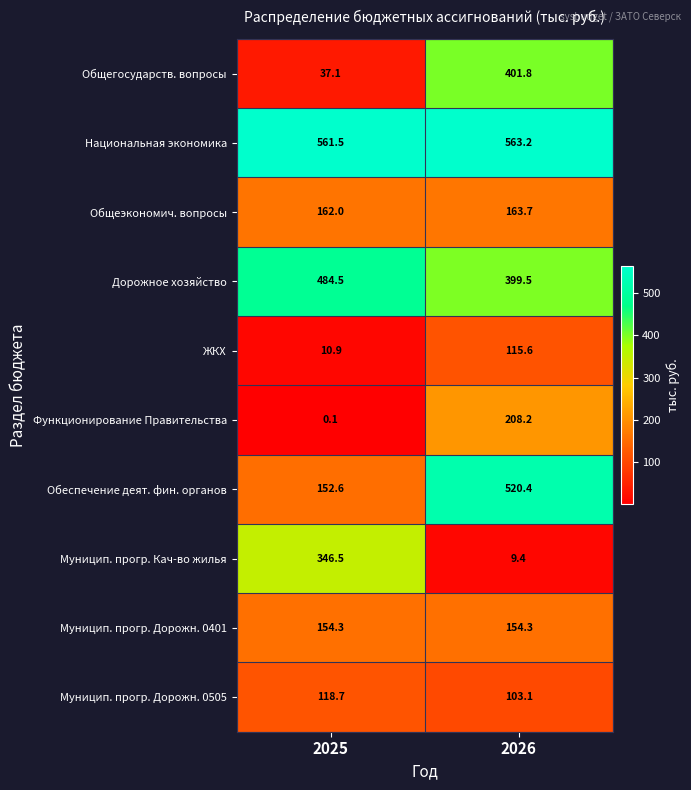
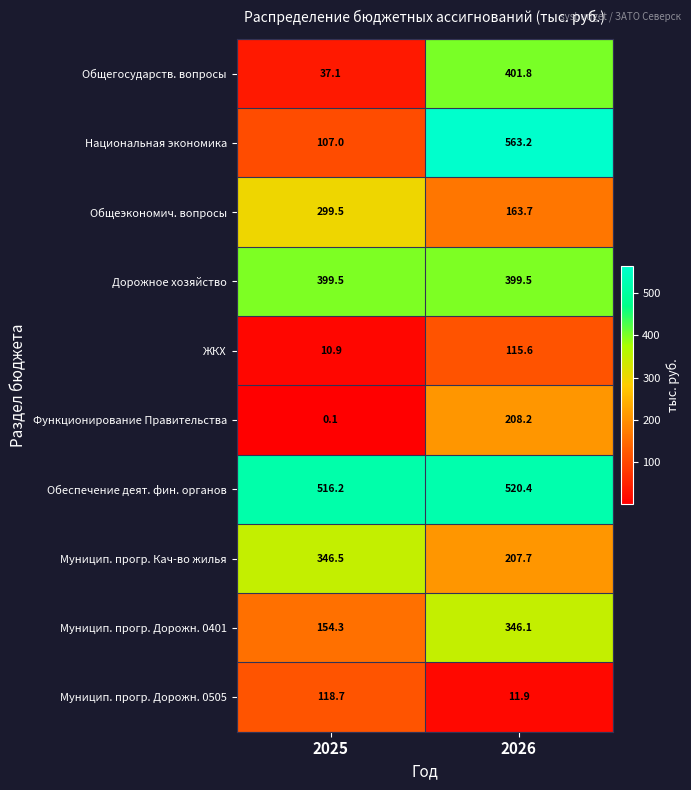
  {
    "Общегосударств. вопросы": {
      "2025": 37.1,
      "2026": 401.8
    },
    "Национальная экономика": {
-     "2025": 561.5,
+     "2025": 107.0,
      "2026": 563.2
    },
    "Общеэкономич. вопросы": {
-     "2025": 162.0,
+     "2025": 299.5,
      "2026": 163.7
    },
    "Дорожное хозяйство": {
-     "2025": 484.5,
+     "2025": 399.5,
      "2026": 399.5
    },
    "ЖКХ": {
      "2025": 10.9,
      "2026": 115.6
    },
    "Функционирование Правительства": {
      "2025": 0.1,
      "2026": 208.2
    },
    "Обеспечение деят. фин. органов": {
-     "2025": 152.6,
+     "2025": 516.2,
      "2026": 520.4
    },
    "Муницип. прогр. Кач-во жилья": {
      "2025": 346.5,
-     "2026": 9.4
+     "2026": 207.7
    },
    "Муницип. прогр. Дорожн. 0401": {
      "2025": 154.3,
-     "2026": 154.3
+     "2026": 346.1
    },
    "Муницип. прогр. Дорожн. 0505": {
      "2025": 118.7,
-     "2026": 103.1
+     "2026": 11.9
    }
  }
